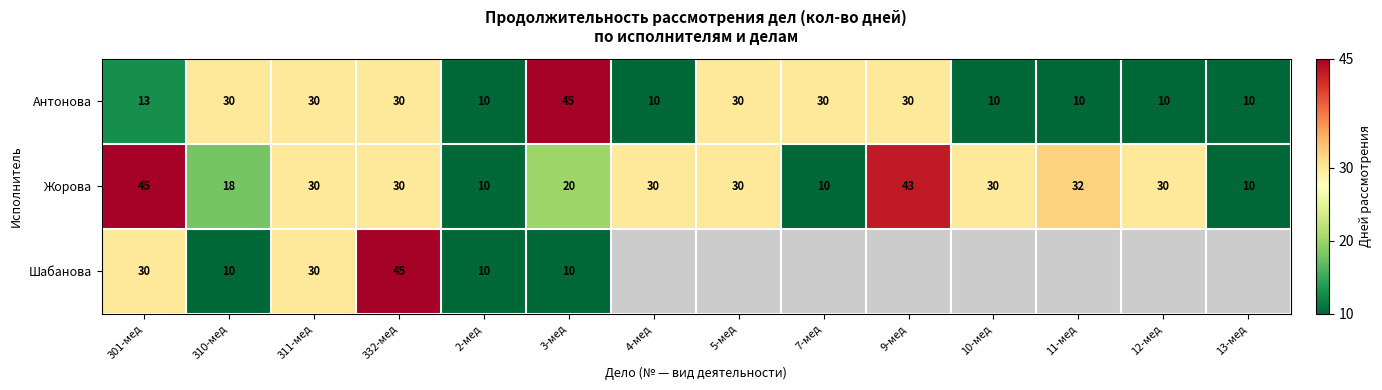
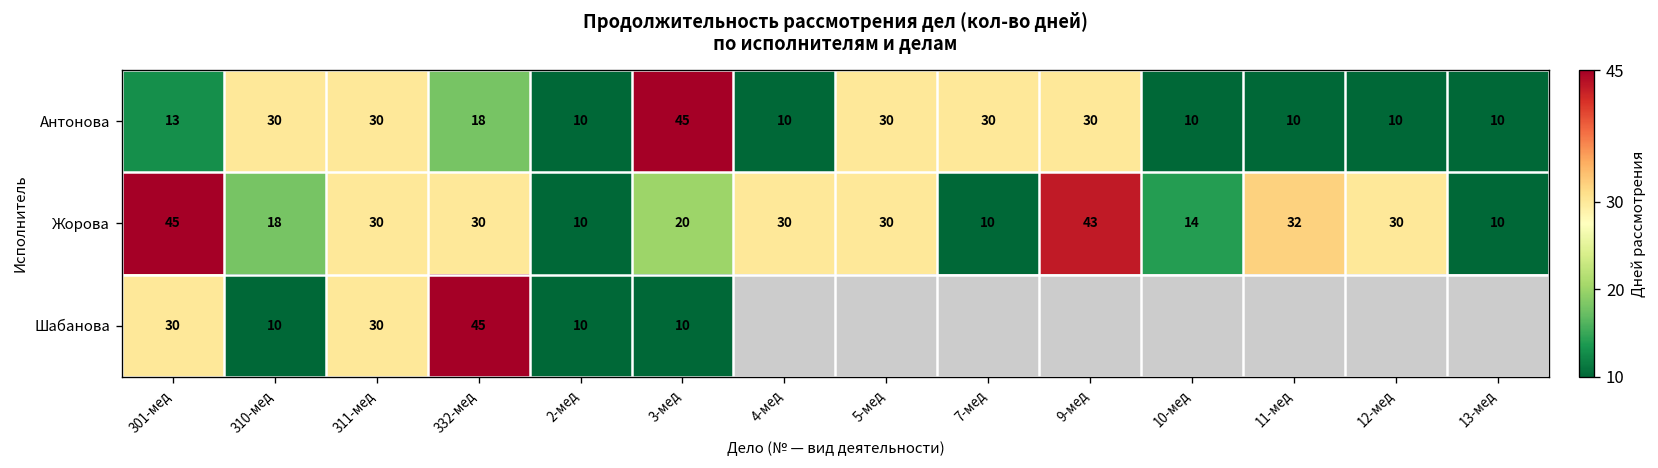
  {
    "Антонова": {
      "301-мед": 13,
      "310-мед": 30,
      "311-мед": 30,
-     "332-мед": 30,
+     "332-мед": 18,
      "2-мед": 10,
      "3-мед": 45,
      "4-мед": 10,
      "5-мед": 30,
      "7-мед": 30,
      "9-мед": 30,
      "10-мед": 10,
      "11-мед": 10,
      "12-мед": 10,
      "13-мед": 10
    },
    "Жорова": {
      "301-мед": 45,
      "310-мед": 18,
      "311-мед": 30,
      "332-мед": 30,
      "2-мед": 10,
      "3-мед": 20,
      "4-мед": 30,
      "5-мед": 30,
      "7-мед": 10,
      "9-мед": 43,
-     "10-мед": 30,
+     "10-мед": 14,
      "11-мед": 32,
      "12-мед": 30,
      "13-мед": 10
    },
    "Шабанова": {
      "301-мед": 30,
      "310-мед": 10,
      "311-мед": 30,
      "332-мед": 45,
      "2-мед": 10,
      "3-мед": 10
    }
  }
